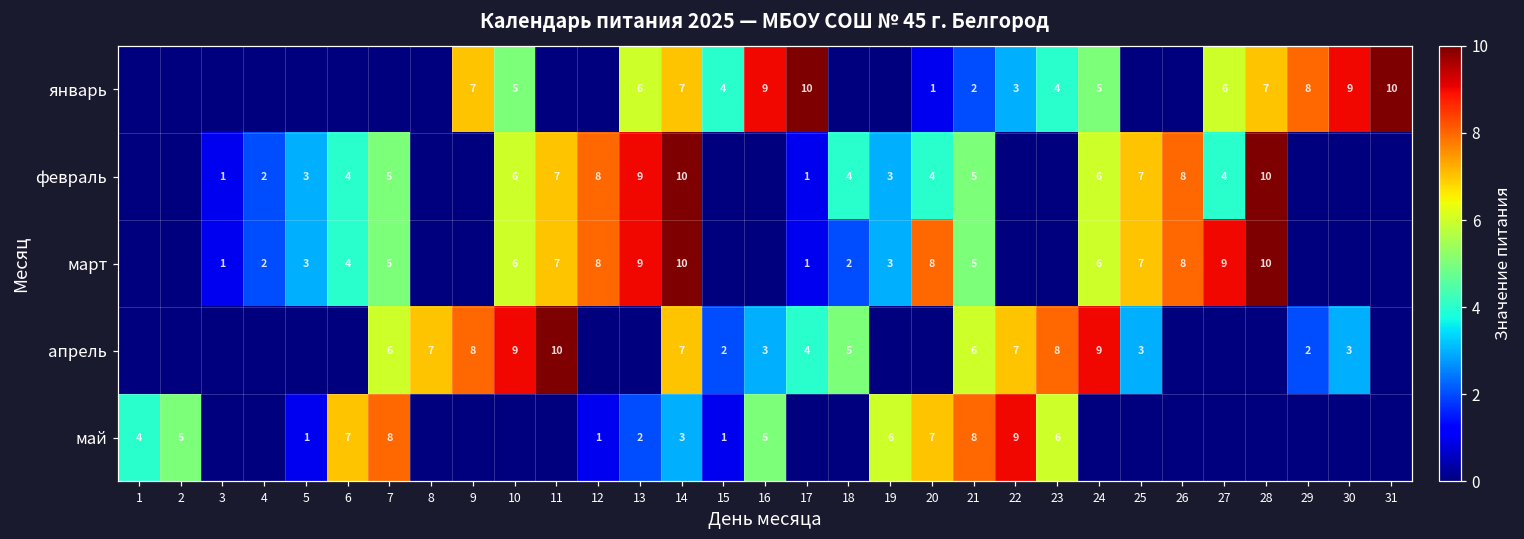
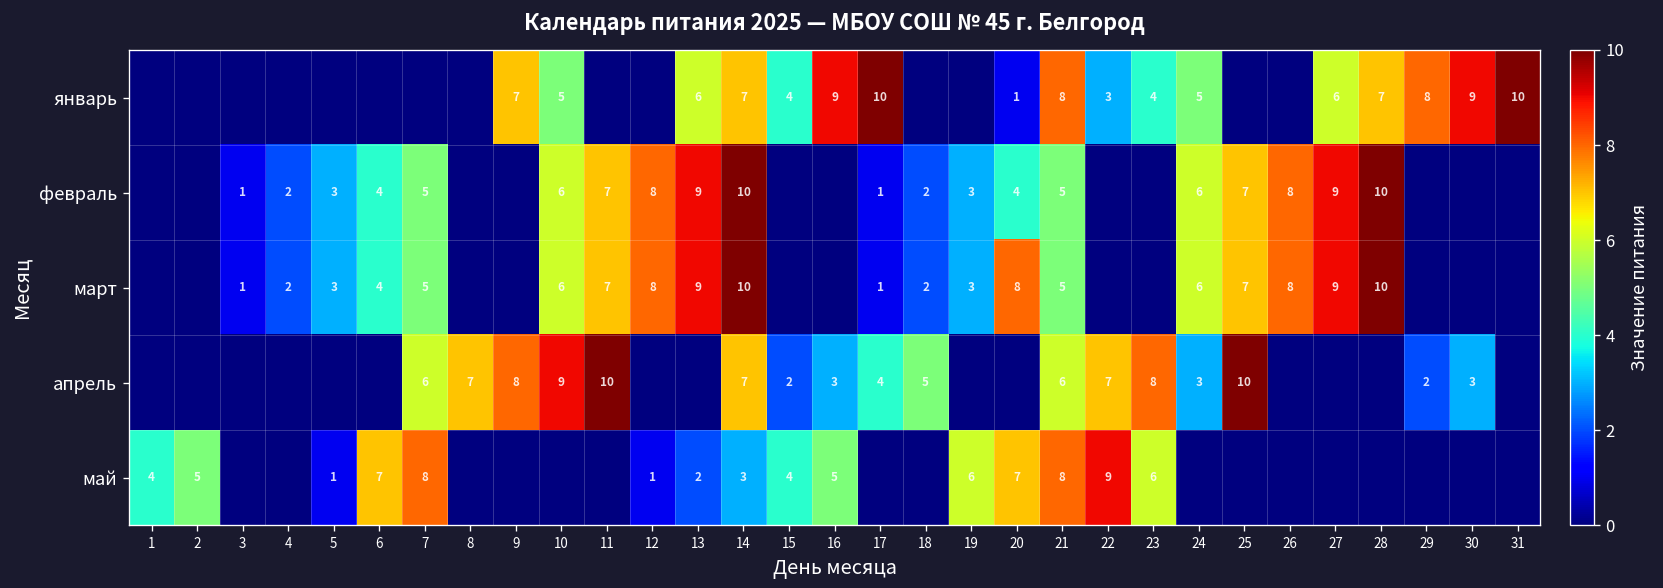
  {
    "январь": {
      "9": 7,
      "10": 5,
      "13": 6,
      "14": 7,
      "15": 4,
      "16": 9,
      "17": 10,
      "20": 1,
-     "21": 2,
+     "21": 8,
      "22": 3,
      "23": 4,
      "24": 5,
      "27": 6,
      "28": 7,
      "29": 8,
      "30": 9,
      "31": 10
    },
    "февраль": {
      "3": 1,
      "4": 2,
      "5": 3,
      "6": 4,
      "7": 5,
      "10": 6,
      "11": 7,
      "12": 8,
      "13": 9,
      "14": 10,
      "17": 1,
-     "18": 4,
+     "18": 2,
      "19": 3,
      "20": 4,
      "21": 5,
      "24": 6,
      "25": 7,
      "26": 8,
-     "27": 4,
+     "27": 9,
      "28": 10
    },
    "март": {
      "3": 1,
      "4": 2,
      "5": 3,
      "6": 4,
      "7": 5,
      "10": 6,
      "11": 7,
      "12": 8,
      "13": 9,
      "14": 10,
      "17": 1,
      "18": 2,
      "19": 3,
      "20": 8,
      "21": 5,
      "24": 6,
      "25": 7,
      "26": 8,
      "27": 9,
      "28": 10
    },
    "апрель": {
      "7": 6,
      "8": 7,
      "9": 8,
      "10": 9,
      "11": 10,
      "14": 7,
      "15": 2,
      "16": 3,
      "17": 4,
      "18": 5,
      "21": 6,
      "22": 7,
      "23": 8,
-     "24": 9,
-     "25": 3,
+     "24": 3,
+     "25": 10,
      "29": 2,
      "30": 3
    },
    "май": {
      "1": 4,
      "2": 5,
      "5": 1,
      "6": 7,
      "7": 8,
      "12": 1,
      "13": 2,
      "14": 3,
-     "15": 1,
+     "15": 4,
      "16": 5,
      "19": 6,
      "20": 7,
      "21": 8,
      "22": 9,
      "23": 6
    }
  }
